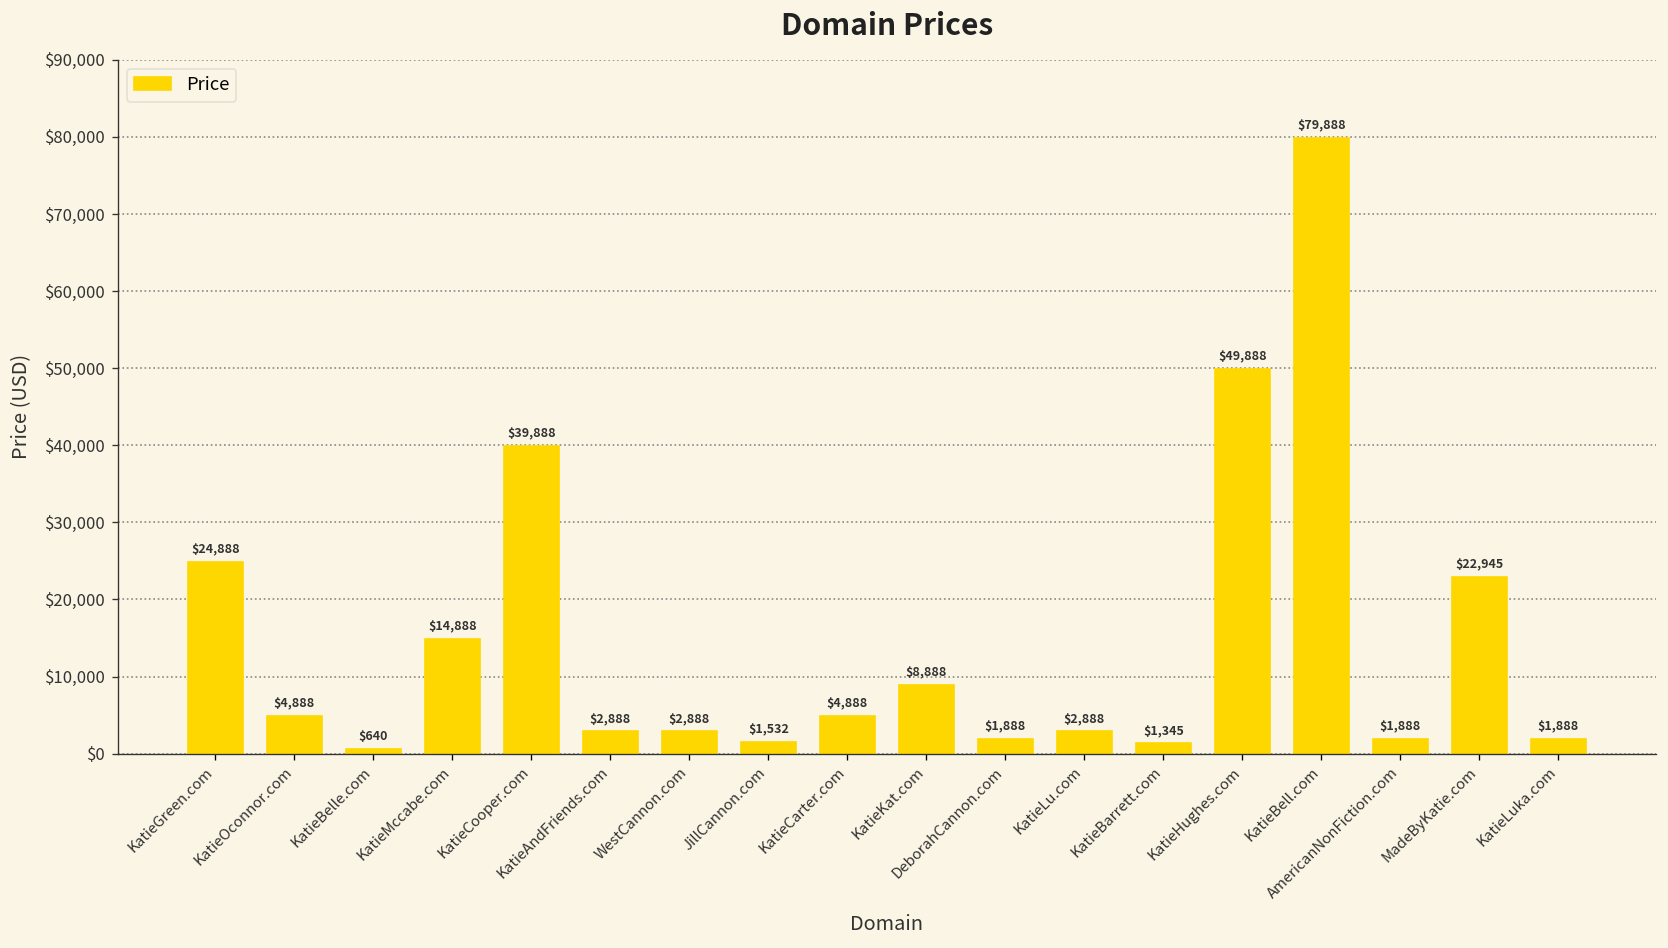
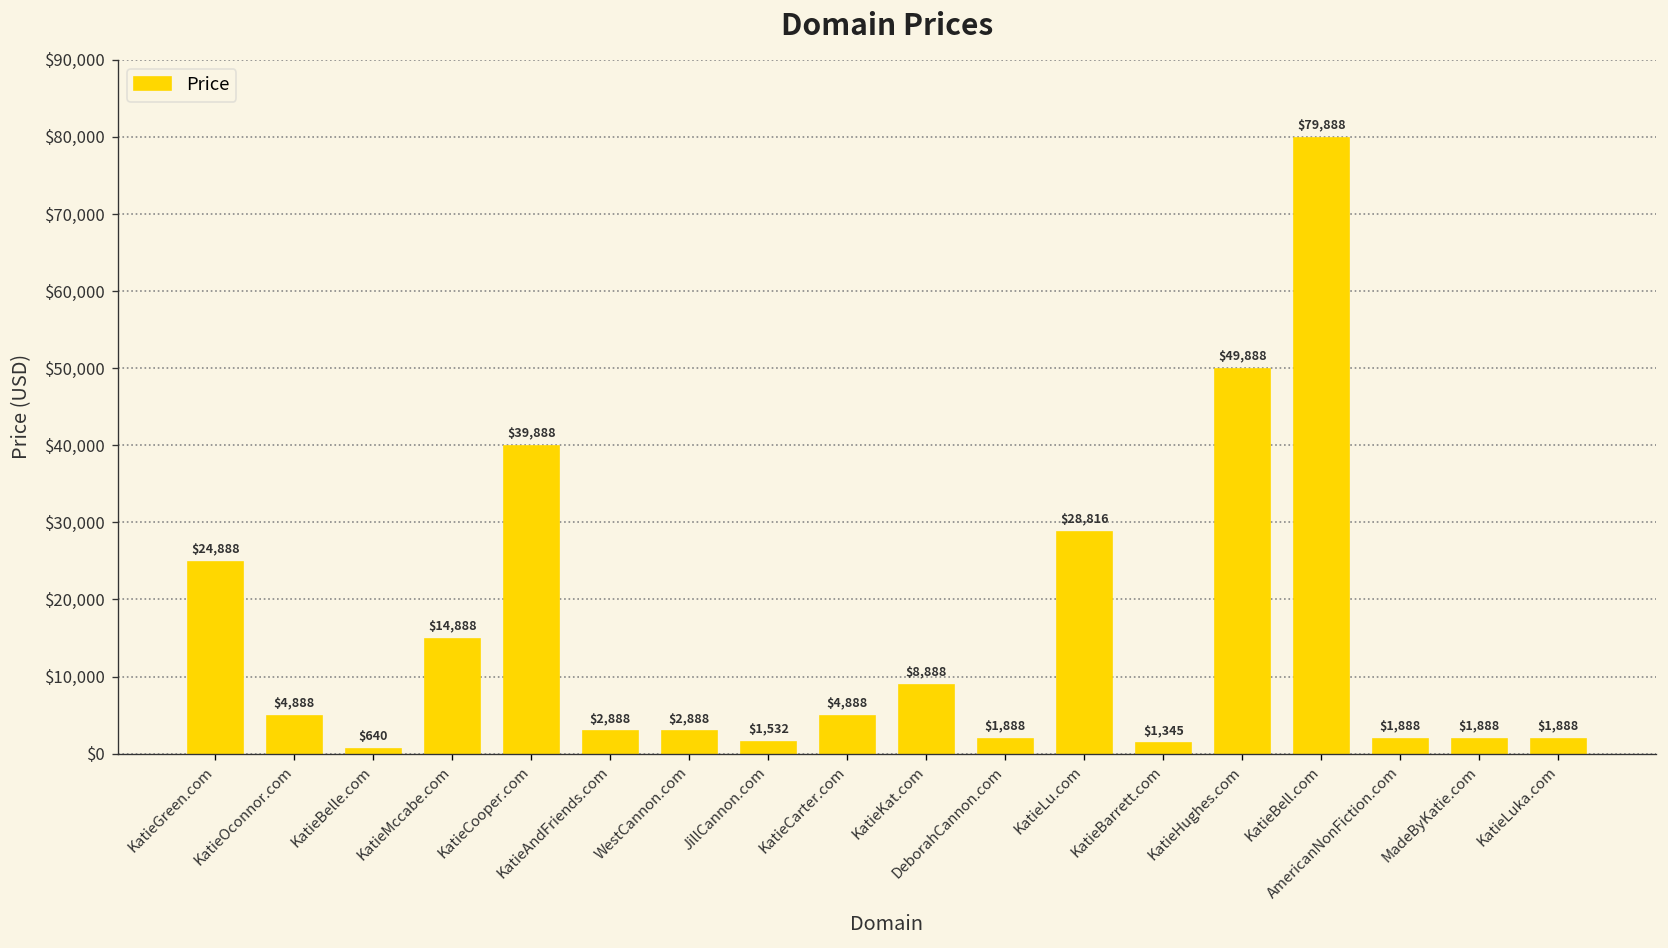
  {
    "KatieGreen.com": "$24,888",
    "KatieOconnor.com": "$4,888",
    "KatieBelle.com": "$640",
    "KatieMccabe.com": "$14,888",
    "KatieCooper.com": "$39,888",
    "KatieAndFriends.com": "$2,888",
    "WestCannon.com": "$2,888",
    "JillCannon.com": "$1,532",
    "KatieCarter.com": "$4,888",
    "KatieKat.com": "$8,888",
    "DeborahCannon.com": "$1,888",
-   "KatieLu.com": "$2,888",
+   "KatieLu.com": "$28,816",
    "KatieBarrett.com": "$1,345",
    "KatieHughes.com": "$49,888",
    "KatieBell.com": "$79,888",
    "AmericanNonFiction.com": "$1,888",
-   "MadeByKatie.com": "$22,945",
+   "MadeByKatie.com": "$1,888",
    "KatieLuka.com": "$1,888"
  }
